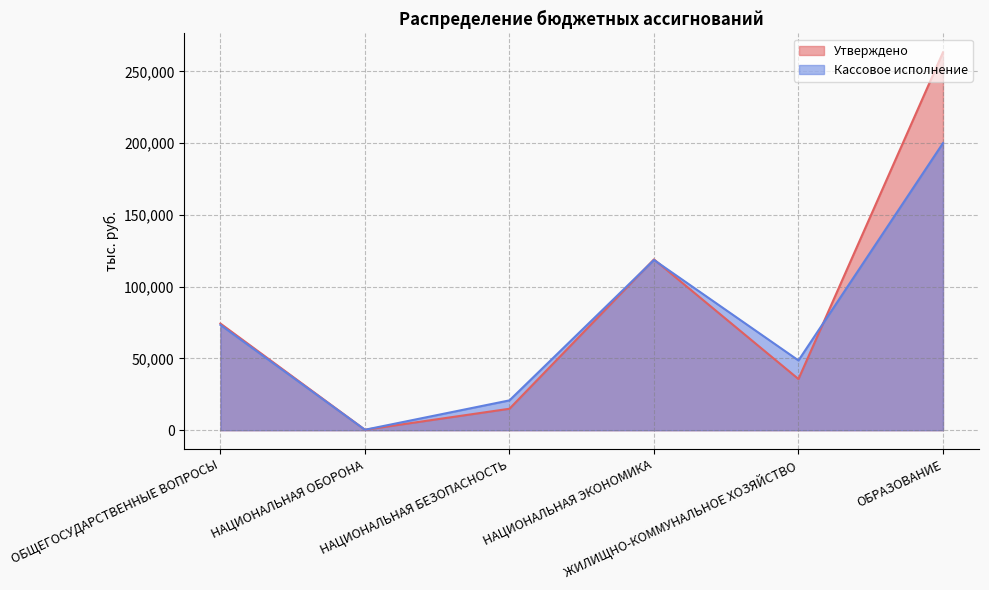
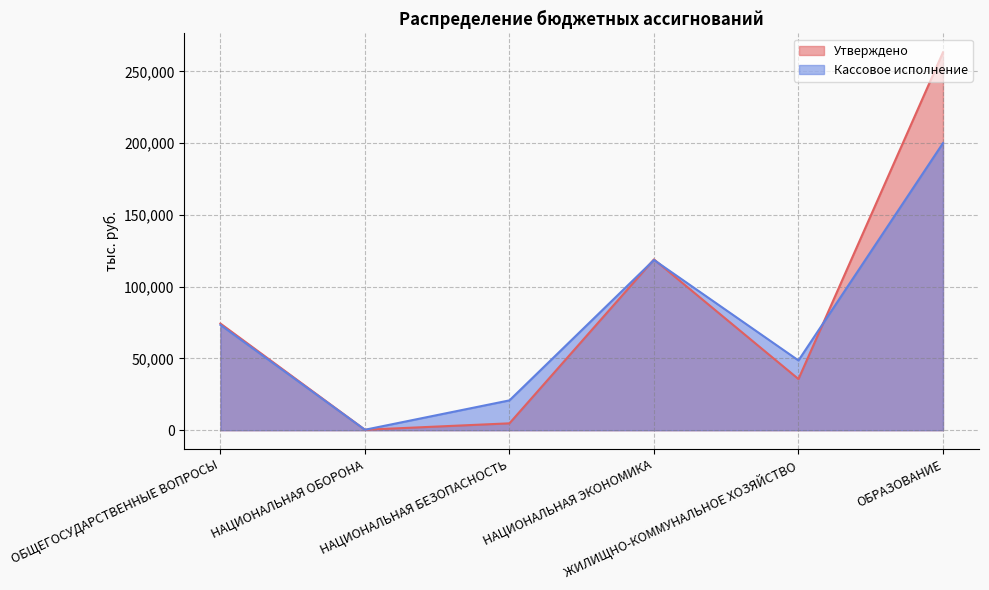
  {
    "Утверждено": {
-     "НАЦИОНАЛЬНАЯ БЕЗОПАСНОСТЬ": "15,000",
+     "НАЦИОНАЛЬНАЯ БЕЗОПАСНОСТЬ": "5,000",
      "ЖИЛИЩНО-КОММУНАЛЬНОЕ ХОЗЯЙСТВО": "36,000"
    },
    "Кассовое исполнение": {
      "НАЦИОНАЛЬНАЯ БЕЗОПАСНОСТЬ": "21,000",
      "ЖИЛИЩНО-КОММУНАЛЬНОЕ ХОЗЯЙСТВО": "49,000",
      "ОБРАЗОВАНИЕ": "200,000"
    }
  }
